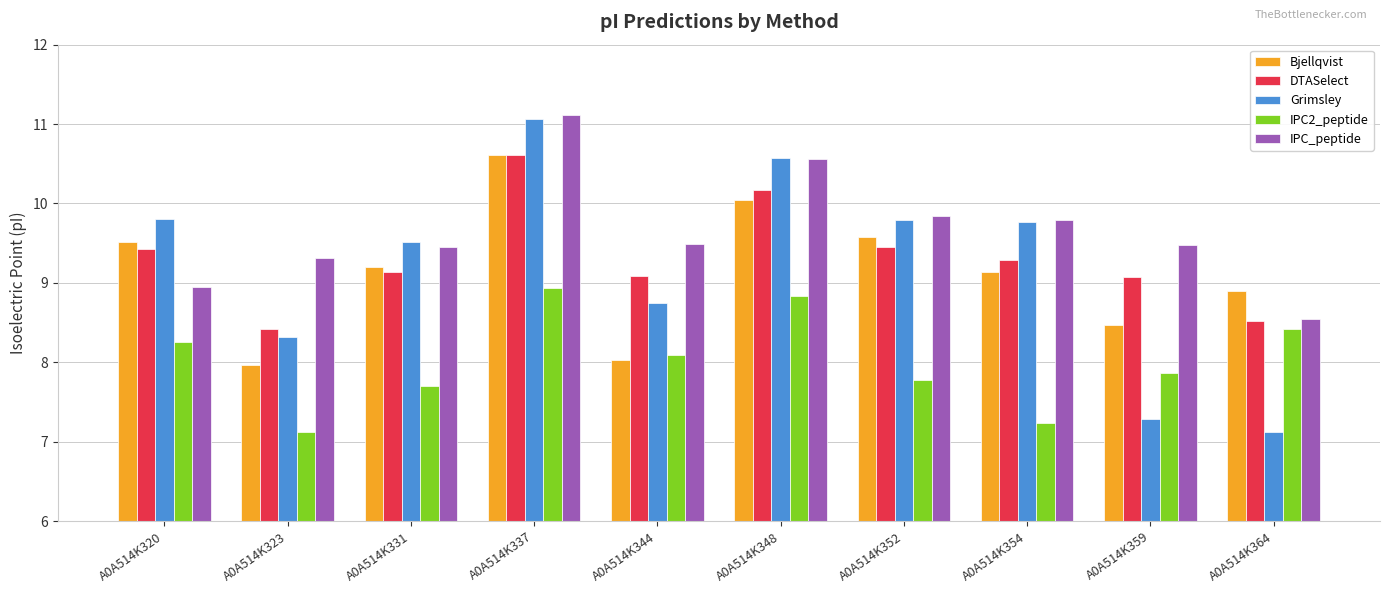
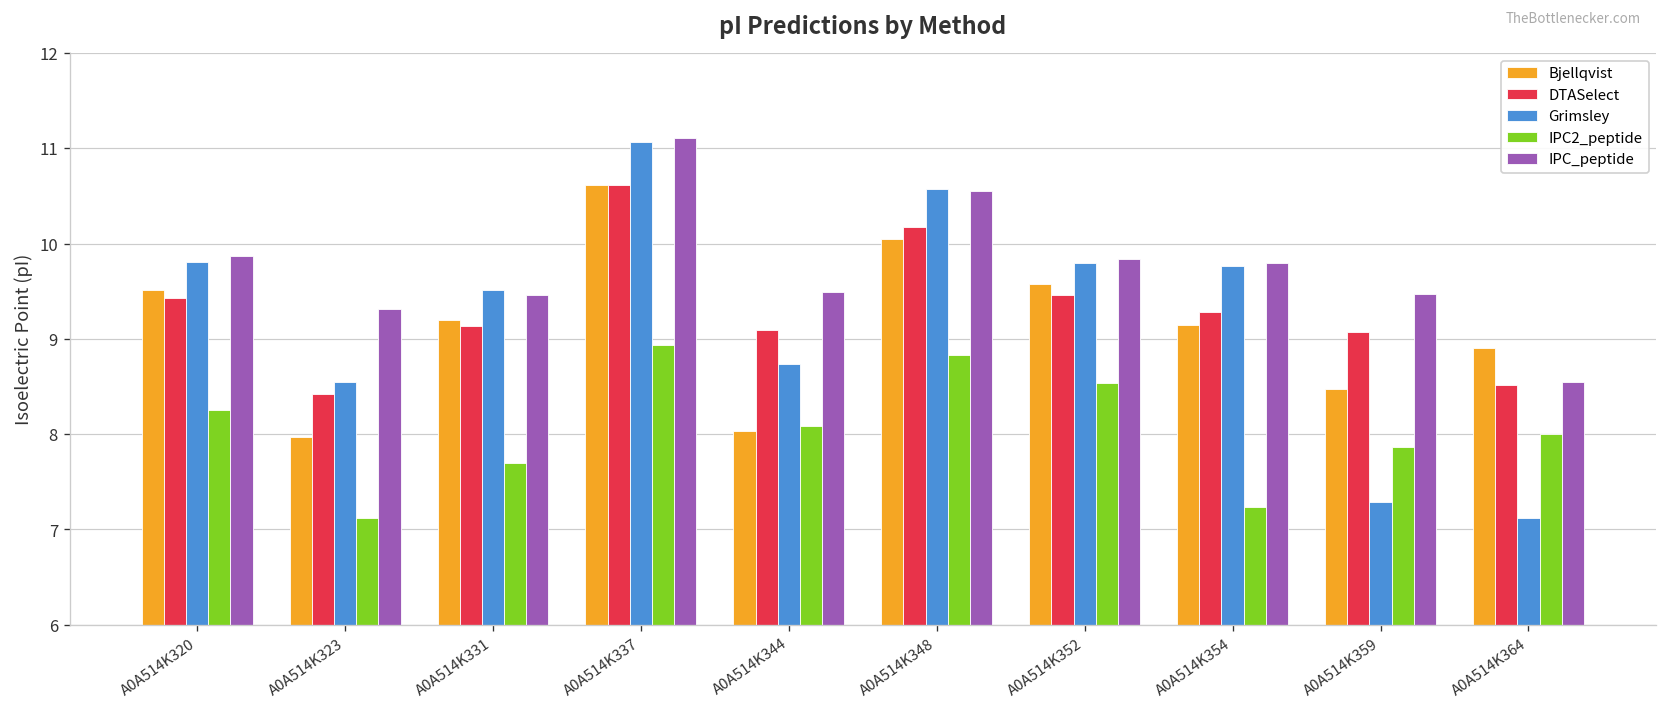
  {
    "Bjellqvist": {
      "A0A514K320": 9.5,
      "A0A514K323": 8.0,
      "A0A514K331": 9.2,
      "A0A514K337": 10.6,
      "A0A514K344": 8.0,
      "A0A514K348": 10.1,
      "A0A514K352": 9.6,
      "A0A514K354": 9.1,
      "A0A514K359": 8.5,
      "A0A514K364": 8.9
    },
    "DTASelect": {
      "A0A514K320": 9.4,
      "A0A514K323": 8.4,
      "A0A514K331": 9.1,
      "A0A514K337": 10.6,
      "A0A514K344": 9.1,
      "A0A514K348": 10.2,
      "A0A514K352": 9.5,
      "A0A514K354": 9.3,
      "A0A514K359": 9.1,
      "A0A514K364": 8.5
    },
    "Grimsley": {
      "A0A514K320": 9.8,
-     "A0A514K323": 8.3,
+     "A0A514K323": 8.6,
      "A0A514K331": 9.5,
      "A0A514K337": 11.1,
      "A0A514K344": 8.7,
      "A0A514K348": 10.6,
      "A0A514K352": 9.8,
      "A0A514K354": 9.8,
      "A0A514K359": 7.3,
      "A0A514K364": 7.1
    },
    "IPC2_peptide": {
      "A0A514K320": 8.3,
      "A0A514K323": 7.1,
      "A0A514K331": 7.7,
      "A0A514K337": 8.9,
      "A0A514K344": 8.1,
      "A0A514K348": 8.8,
-     "A0A514K352": 7.8,
+     "A0A514K352": 8.5,
      "A0A514K354": 7.2,
      "A0A514K359": 7.9,
-     "A0A514K364": 8.4
+     "A0A514K364": 8.0
    },
    "IPC_peptide": {
-     "A0A514K320": 8.9,
+     "A0A514K320": 9.9,
      "A0A514K323": 9.3,
      "A0A514K331": 9.5,
      "A0A514K337": 11.1,
      "A0A514K344": 9.5,
      "A0A514K348": 10.6,
      "A0A514K352": 9.8,
      "A0A514K354": 9.8,
      "A0A514K359": 9.5,
      "A0A514K364": 8.6
    }
  }
